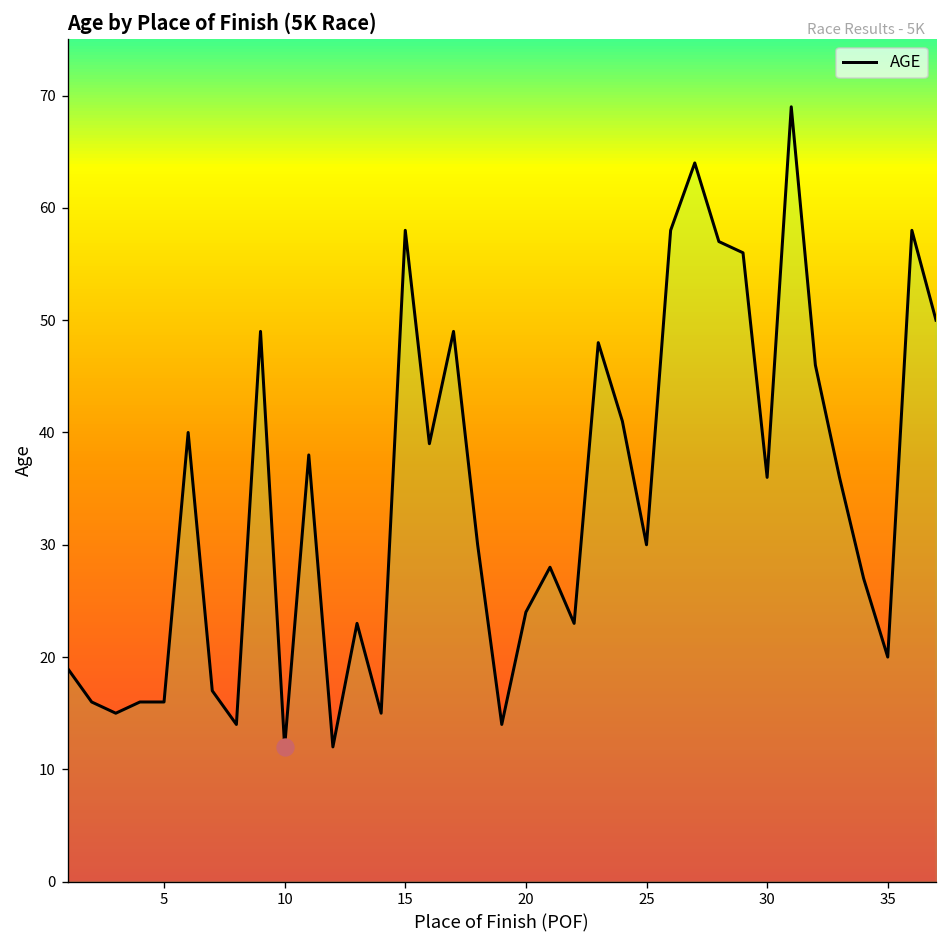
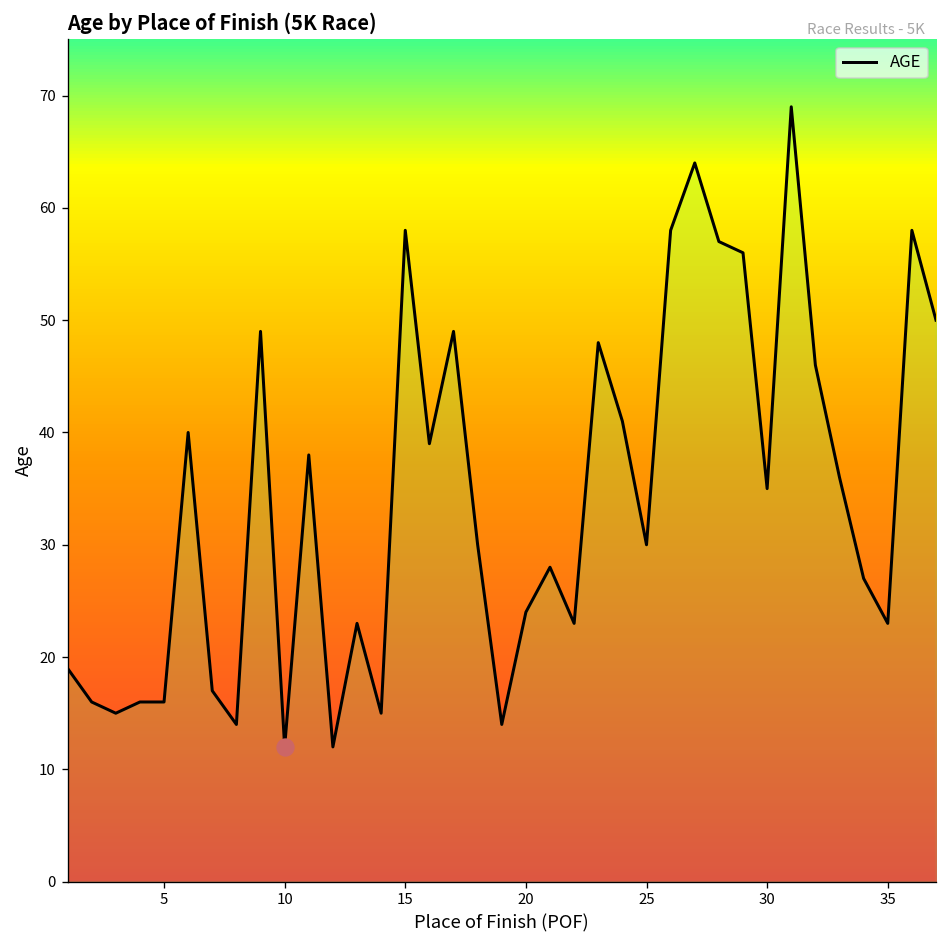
  {
    "AGE": {
      "5": 16,
      "15": 58,
      "20": 24,
      "25": 30,
-     "30": 36,
-     "35": 20
+     "30": 35,
+     "35": 23
    }
  }
